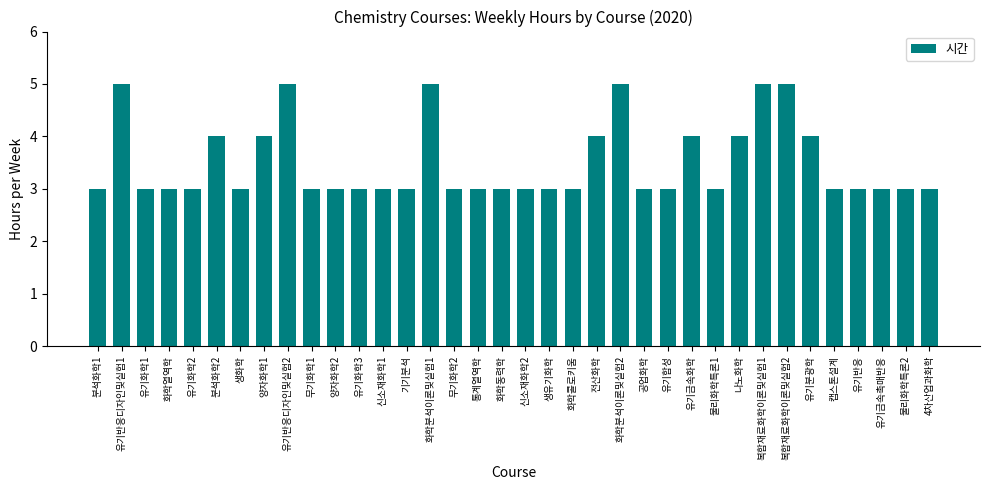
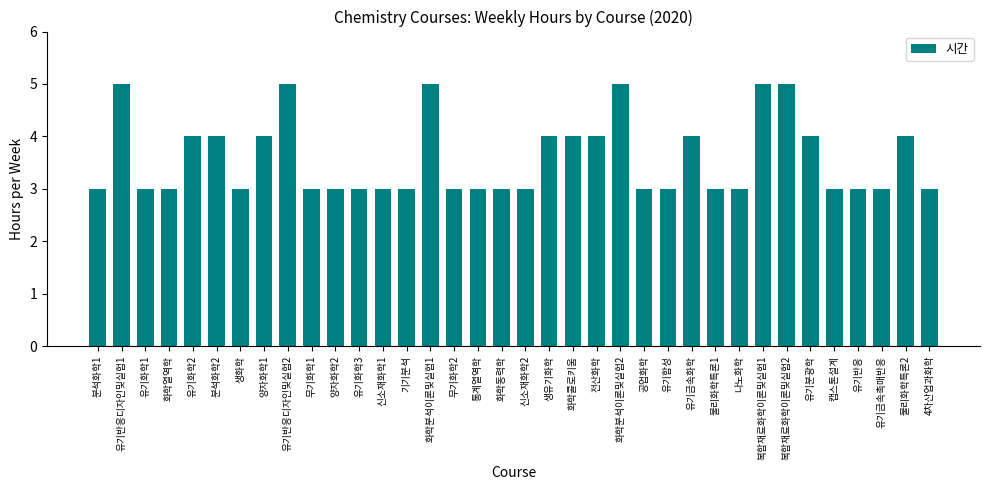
  {
    "분석화학1": 3,
    "유기반응디자인및실험1": 5,
    "유기화학1": 3,
    "화학열역학": 3,
-   "유기화학2": 3,
+   "유기화학2": 4,
    "분석화학2": 4,
    "생화학": 3,
    "양자화학1": 4,
    "유기반응디자인및실험2": 5,
    "무기화학1": 3,
    "양자화학2": 3,
    "유기화학3": 3,
    "신소재화학1": 3,
    "기기분석": 3,
    "화학분석이론및실험1": 5,
    "무기화학2": 3,
    "통계열역학": 3,
    "화학동력학": 3,
    "신소재화학2": 3,
-   "생유기화학": 3,
-   "화학콜로키움": 3,
+   "생유기화학": 4,
+   "화학콜로키움": 4,
    "전산화학": 4,
    "화학분석이론및실험2": 5,
    "공업화학": 3,
    "유기합성": 3,
    "유기금속화학": 4,
    "물리화학특론1": 3,
-   "나노화학": 4,
+   "나노화학": 3,
    "복합재료화학이론및실험1": 5,
    "복합재료화학이론및실험2": 5,
    "유기분광학": 4,
    "캡스톤설계": 3,
    "유기반응": 3,
    "유기금속촉매반응": 3,
-   "물리화학특론2": 3,
+   "물리화학특론2": 4,
    "4차산업과화학": 3
  }
